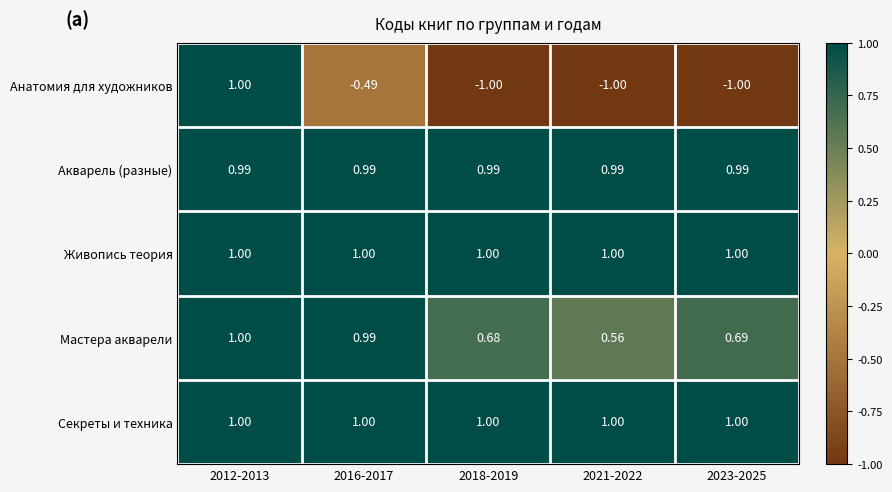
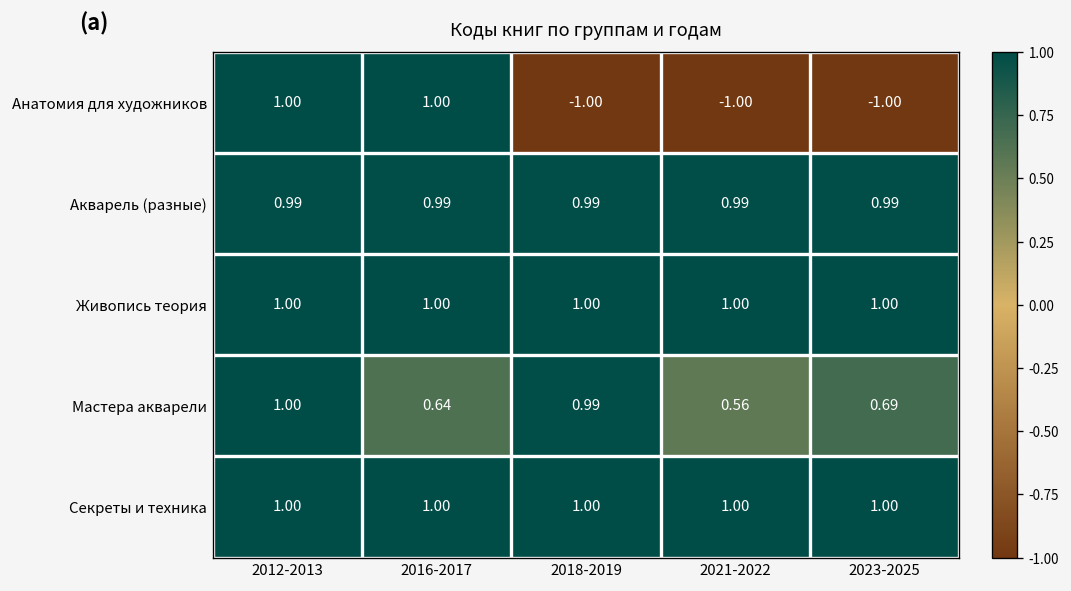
  {
    "Анатомия для художников": {
      "2012-2013": 1.00,
-     "2016-2017": -0.49,
+     "2016-2017": 1.00,
      "2018-2019": -1.00,
      "2021-2022": -1.00,
      "2023-2025": -1.00
    },
    "Акварель (разные)": {
      "2012-2013": 0.99,
      "2016-2017": 0.99,
      "2018-2019": 0.99,
      "2021-2022": 0.99,
      "2023-2025": 0.99
    },
    "Живопись теория": {
      "2012-2013": 1.00,
      "2016-2017": 1.00,
      "2018-2019": 1.00,
      "2021-2022": 1.00,
      "2023-2025": 1.00
    },
    "Мастера акварели": {
      "2012-2013": 1.00,
-     "2016-2017": 0.99,
-     "2018-2019": 0.68,
+     "2016-2017": 0.64,
+     "2018-2019": 0.99,
      "2021-2022": 0.56,
      "2023-2025": 0.69
    },
    "Секреты и техника": {
      "2012-2013": 1.00,
      "2016-2017": 1.00,
      "2018-2019": 1.00,
      "2021-2022": 1.00,
      "2023-2025": 1.00
    }
  }
